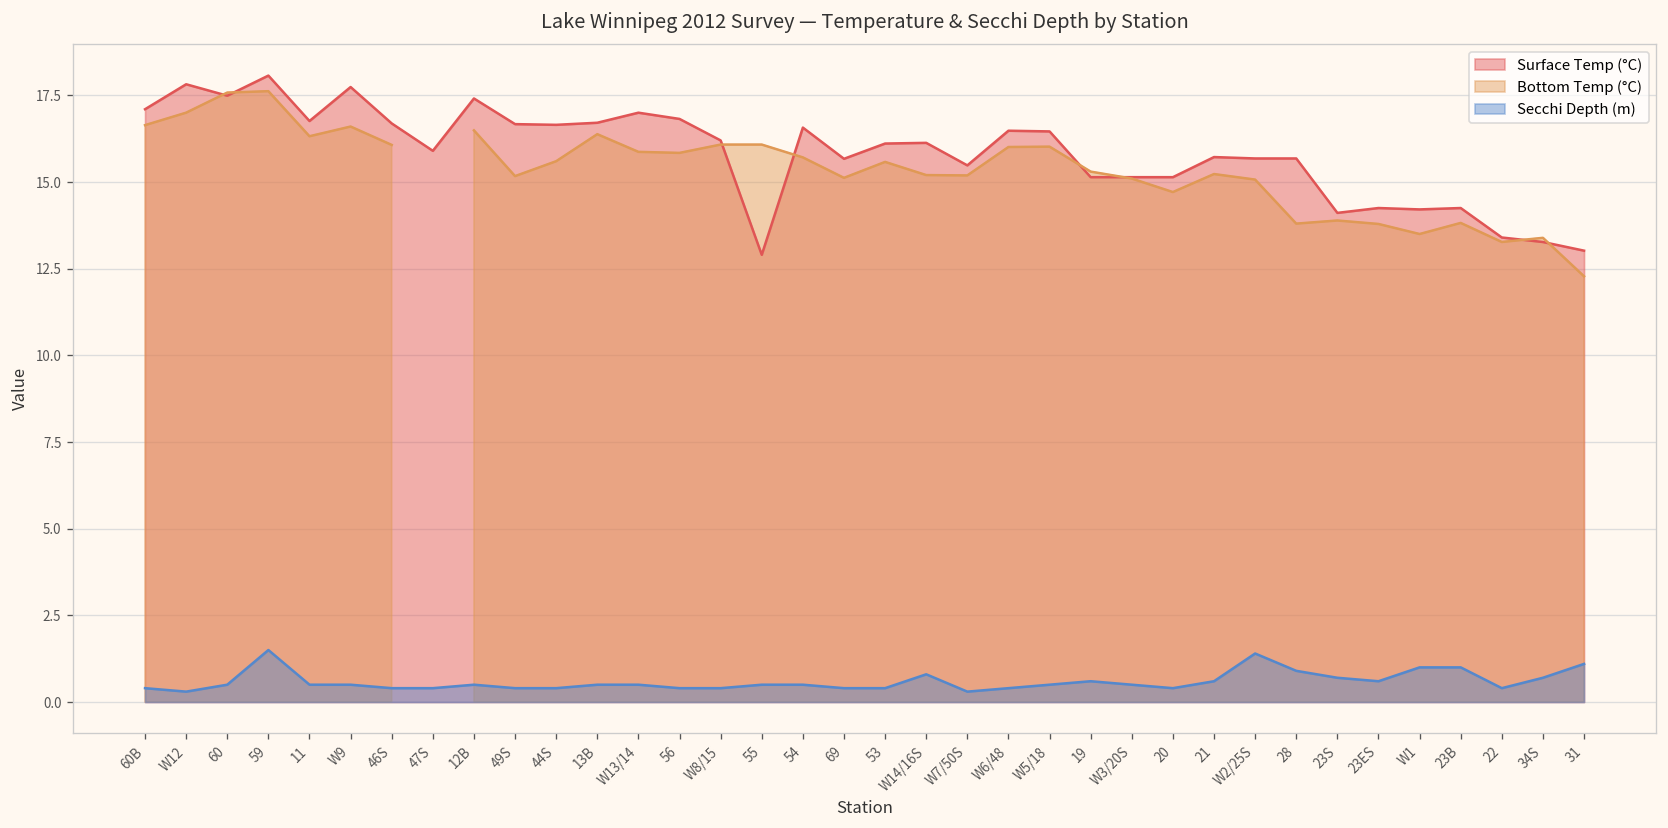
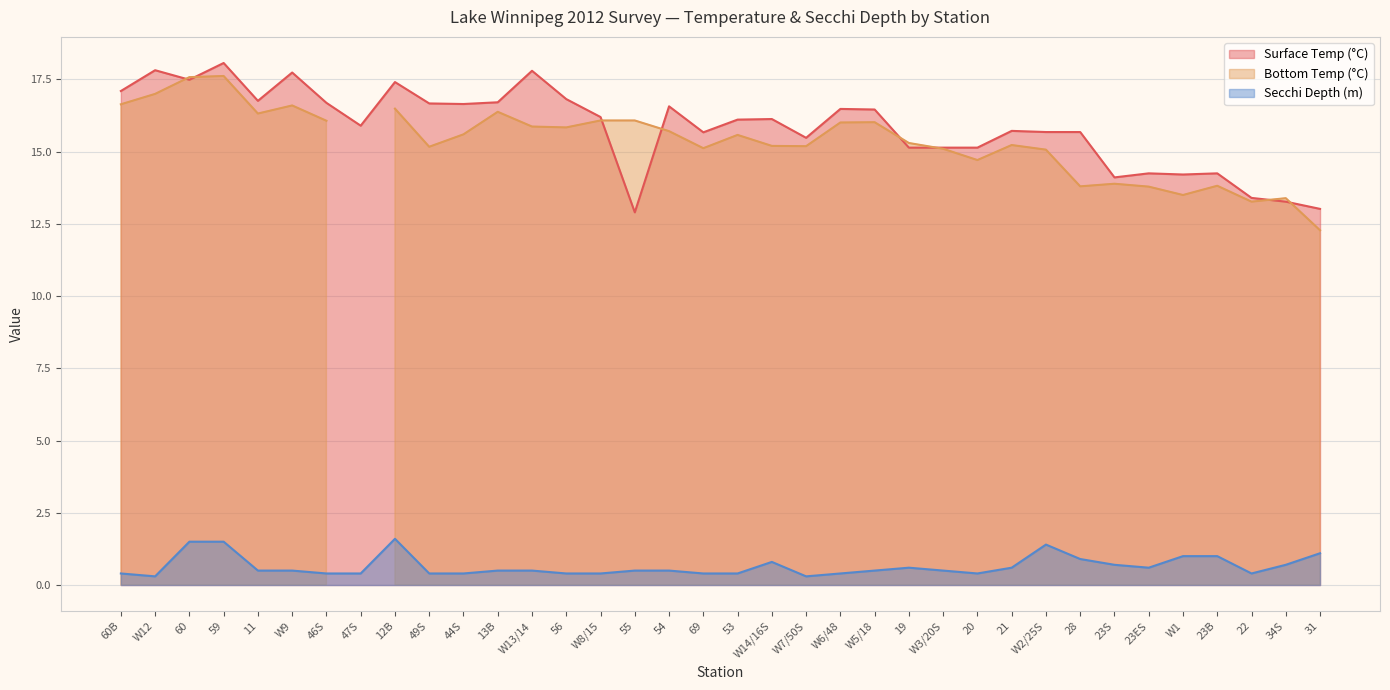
  {
    "Surface Temp (°C)": {
      "60B": 17.1,
      "W12": 17.8,
      "60": 17.5,
      "59": 18.1,
      "11": 16.8,
      "W9": 17.7,
      "46S": 16.7,
      "47S": 15.9,
      "12B": 17.4,
      "49S": 16.7,
      "44S": 16.7,
      "13B": 16.7,
-     "W13/14": 17.0,
+     "W13/14": 17.8,
      "56": 16.8,
      "W8/15": 16.2,
      "55": 12.9,
      "54": 16.6,
      "69": 15.7,
      "53": 16.1,
      "W14/16S": 16.1,
      "W7/50S": 15.5,
      "W6/48": 16.5,
      "W5/18": 16.5,
      "19": 15.1,
      "20": 15.1,
      "21": 15.7,
      "W2/25S": 15.7,
      "28": 15.7,
      "23S": 14.1,
      "23ES": 14.3,
      "W1": 14.2,
      "23B": 14.3,
      "22": 13.4,
      "34S": 13.3,
      "31": 13.0
    },
    "Secchi Depth (m)": {
      "60B": 0.4,
      "W12": 0.3,
-     "60": 0.5,
+     "60": 1.5,
      "59": 1.5,
      "11": 0.5,
      "W9": 0.5,
      "46S": 0.4,
      "47S": 0.4,
-     "12B": 0.5,
+     "12B": 1.6,
      "49S": 0.4,
      "44S": 0.4,
      "13B": 0.5,
      "W13/14": 0.5,
      "56": 0.4,
      "W8/15": 0.4,
      "55": 0.5,
      "54": 0.5,
      "69": 0.4,
      "53": 0.4,
      "W14/16S": 0.8,
      "W7/50S": 0.3,
      "W6/48": 0.4,
      "W5/18": 0.5,
      "19": 0.6,
      "W3/20S": 0.5,
      "20": 0.4,
      "21": 0.6,
      "W2/25S": 1.4,
      "28": 0.9,
      "23S": 0.7,
      "23ES": 0.6,
      "W1": 1.0,
      "23B": 1.0,
      "22": 0.4,
      "34S": 0.7,
      "31": 1.1
    }
  }
